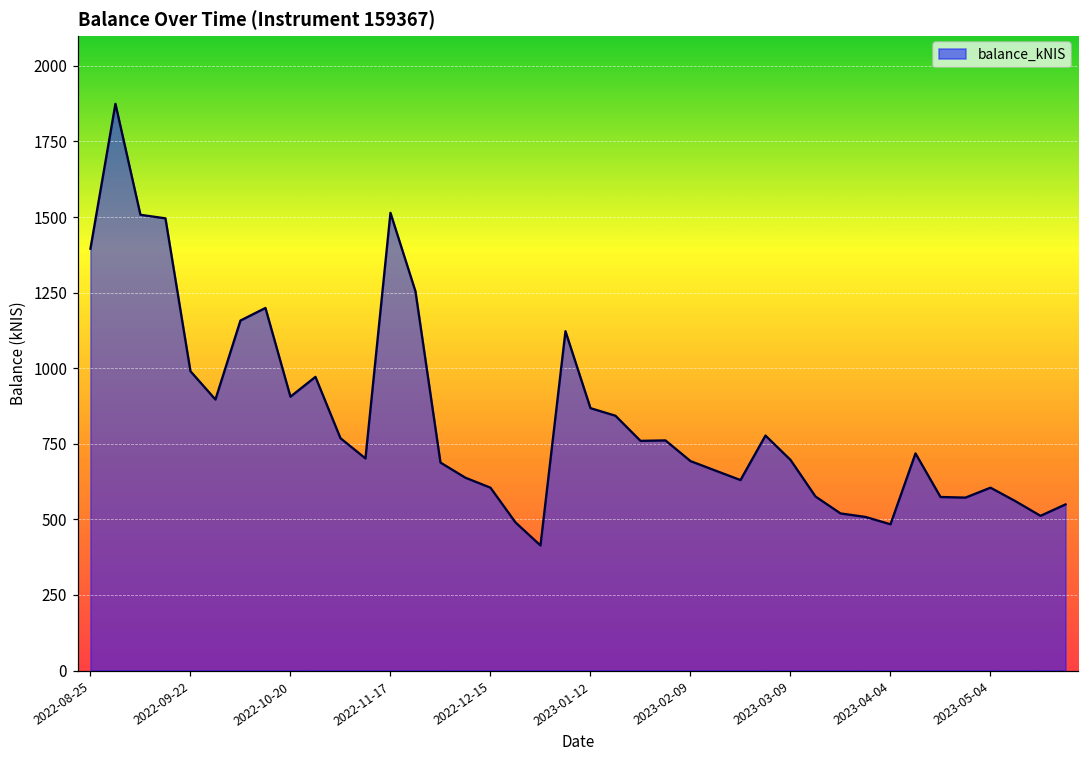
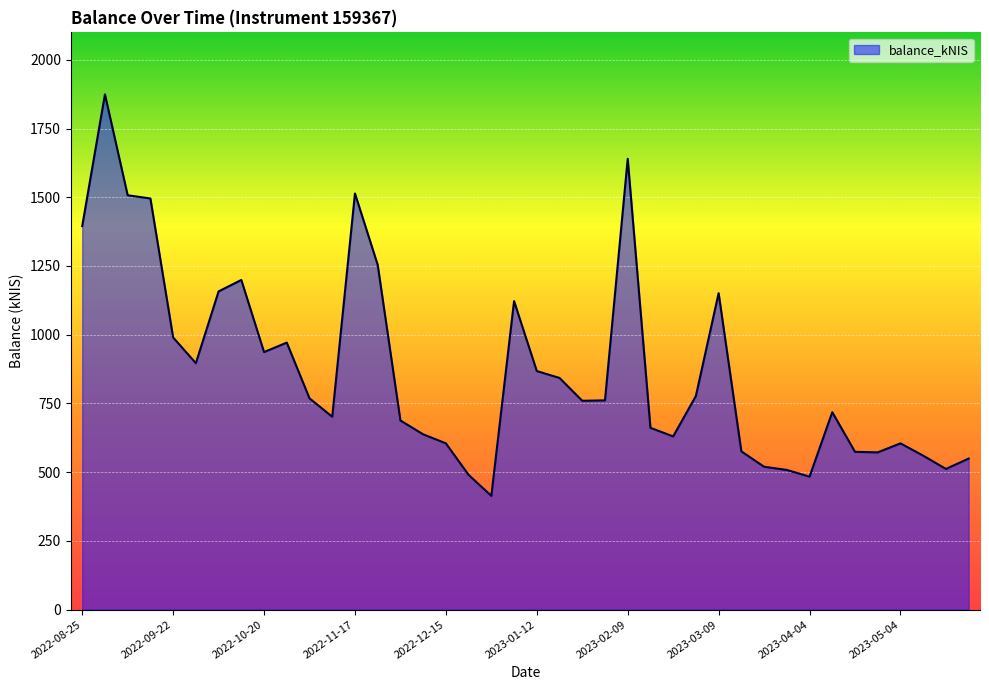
  {
    "2022-08-25": 1400,
    "2022-09-22": 990,
-   "2022-10-20": 910,
+   "2022-10-20": 940,
    "2022-11-17": 1510,
    "2022-12-15": 600,
    "2023-01-12": 870,
-   "2023-02-09": 690,
-   "2023-03-09": 700,
+   "2023-02-09": 1640,
+   "2023-03-09": 1150,
    "2023-04-04": 480,
    "2023-05-04": 600
  }
